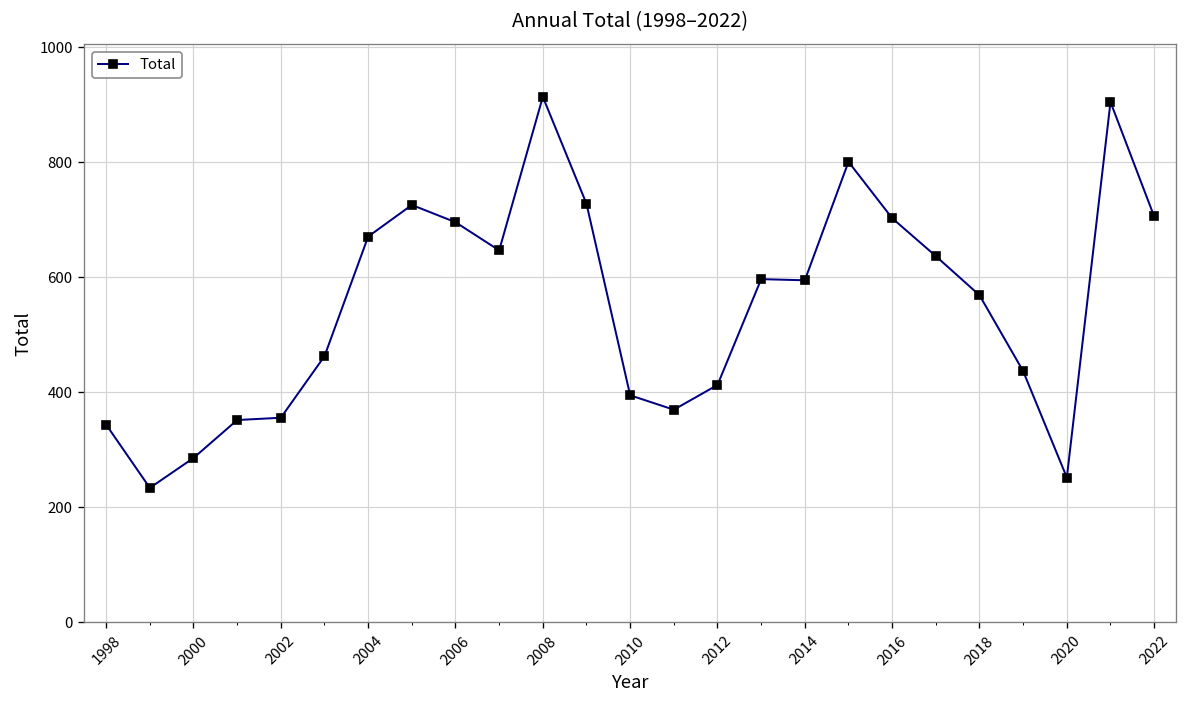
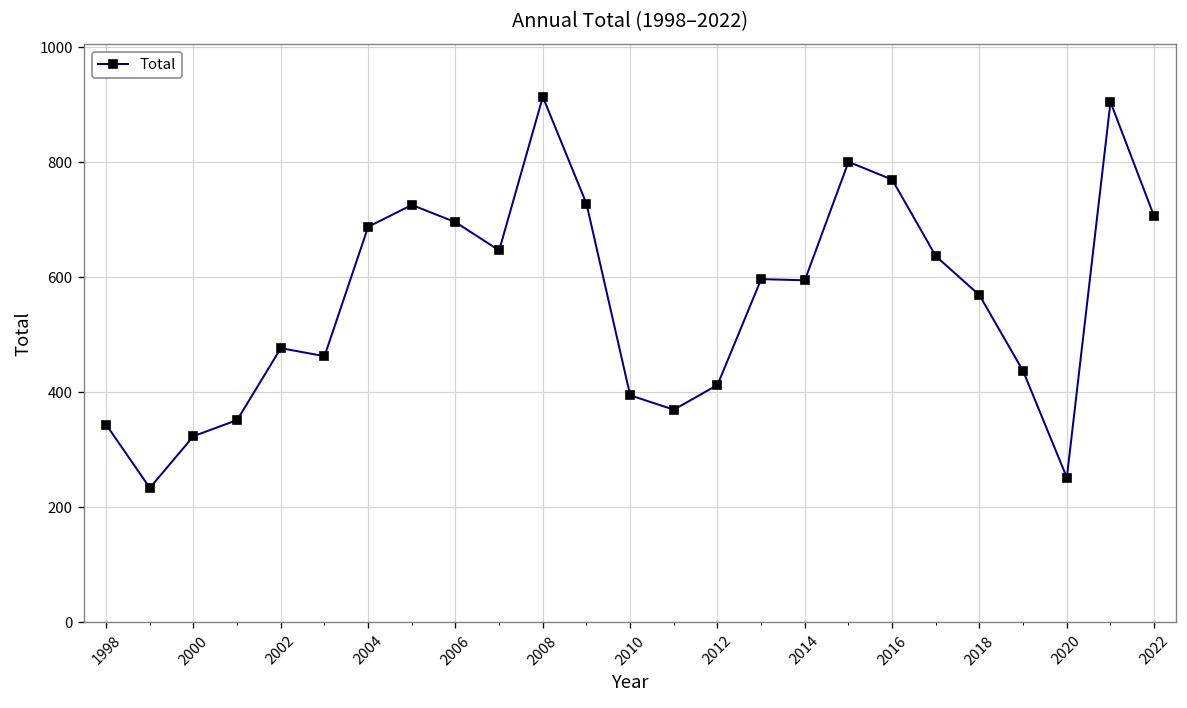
  {
    "1998": 340,
-   "2000": 290,
-   "2002": 360,
-   "2004": 670,
+   "2000": 320,
+   "2002": 480,
+   "2004": 690,
    "2006": 700,
    "2008": 910,
    "2010": 400,
    "2012": 410,
    "2014": 600,
-   "2016": 700,
+   "2016": 770,
    "2018": 570,
    "2020": 250,
    "2022": 710
  }
